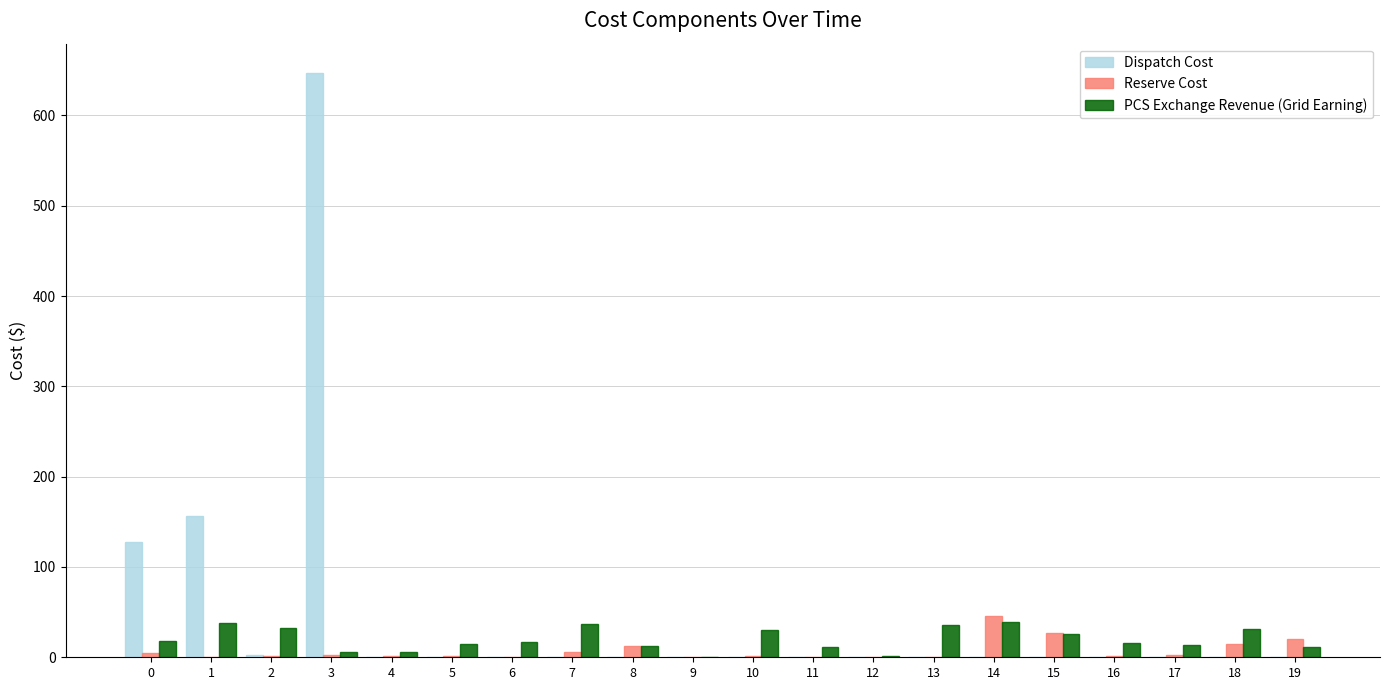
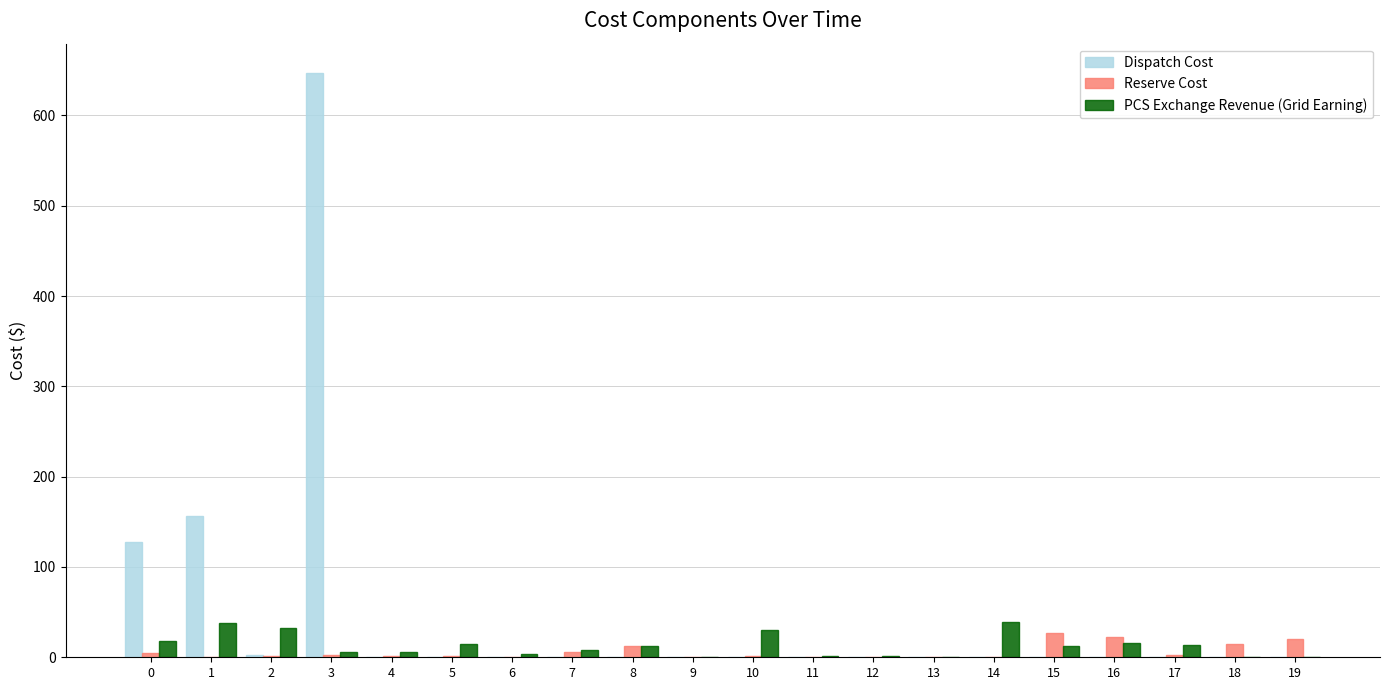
  {
    "Dispatch Cost": {
      "0": 130,
      "1": 160,
      "3": 650,
      "4": 0,
      "5": 0,
      "6": 0,
      "7": 0,
      "8": 0,
      "9": 0,
      "10": 0,
      "11": 0,
      "12": 0,
      "13": 0,
      "14": 0,
      "15": 0,
      "16": 0,
      "17": 0,
      "18": 0,
      "19": 0
    },
    "Reserve Cost": {
      "0": 0,
      "7": 10,
      "8": 10,
-     "14": 50,
+     "14": 0,
      "15": 30,
-     "16": 0,
+     "16": 20,
      "18": 10,
      "19": 20
    },
    "PCS Exchange Revenue (Grid Earning)": {
      "0": 20,
      "1": 40,
      "2": 30,
      "3": 10,
      "4": 10,
      "5": 20,
-     "6": 20,
-     "7": 40,
+     "6": 0,
+     "7": 10,
      "8": 10,
      "10": 30,
-     "11": 10,
-     "13": 40,
+     "11": 0,
+     "13": 0,
      "14": 40,
-     "15": 30,
+     "15": 10,
      "16": 20,
      "17": 10,
-     "18": 30,
-     "19": 10
+     "18": 0,
+     "19": 0
    }
  }
